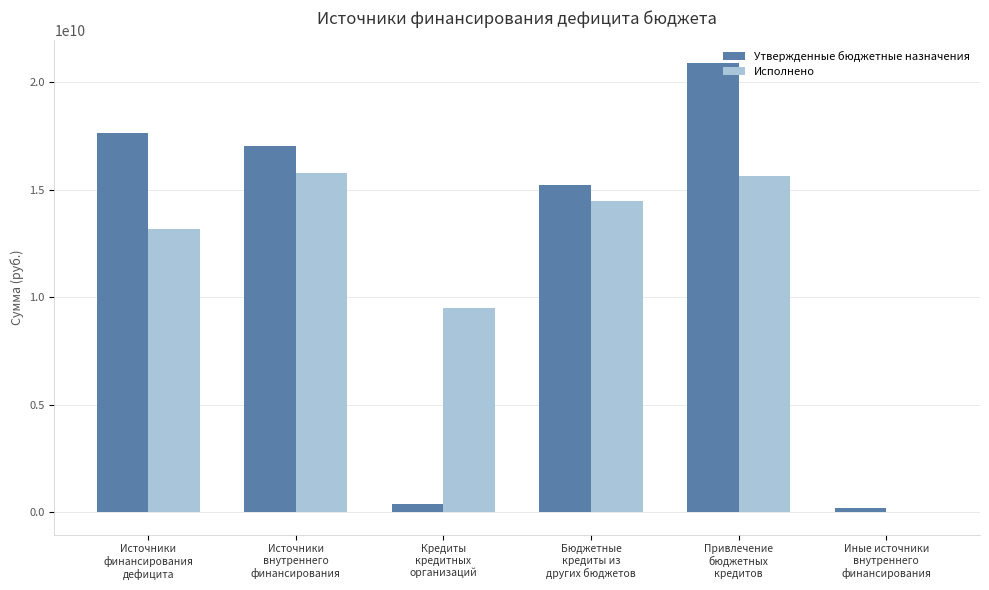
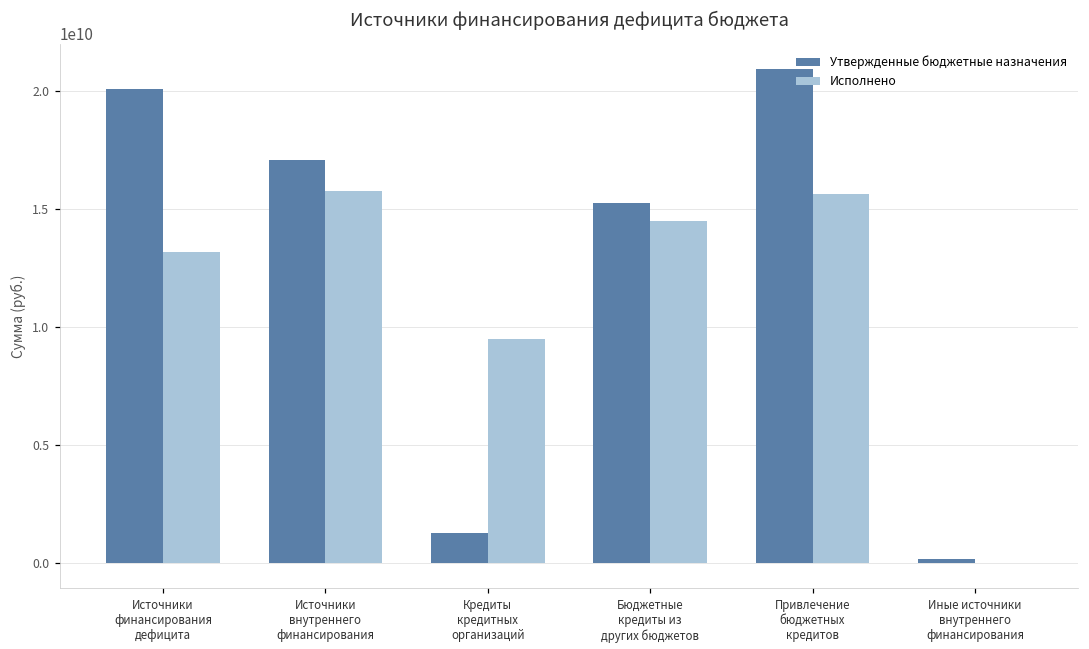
  {
    "Утвержденные бюджетные назначения": {
-     "Источники финансирования дефицита": 17600000000,
+     "Источники финансирования дефицита": 20000000000,
      "Источники внутреннего финансирования": 17000000000,
-     "Кредиты кредитных организаций": 400000000,
+     "Кредиты кредитных организаций": 1300000000,
      "Бюджетные кредиты из других бюджетов": 15200000000,
      "Привлечение бюджетных кредитов": 20900000000,
      "Иные источники внутреннего финансирования": 200000000
    },
    "Исполнено": {
      "Источники финансирования дефицита": 13200000000,
      "Источники внутреннего финансирования": 15800000000,
      "Кредиты кредитных организаций": 9500000000,
      "Бюджетные кредиты из других бюджетов": 14500000000,
      "Привлечение бюджетных кредитов": 15600000000
    }
  }
